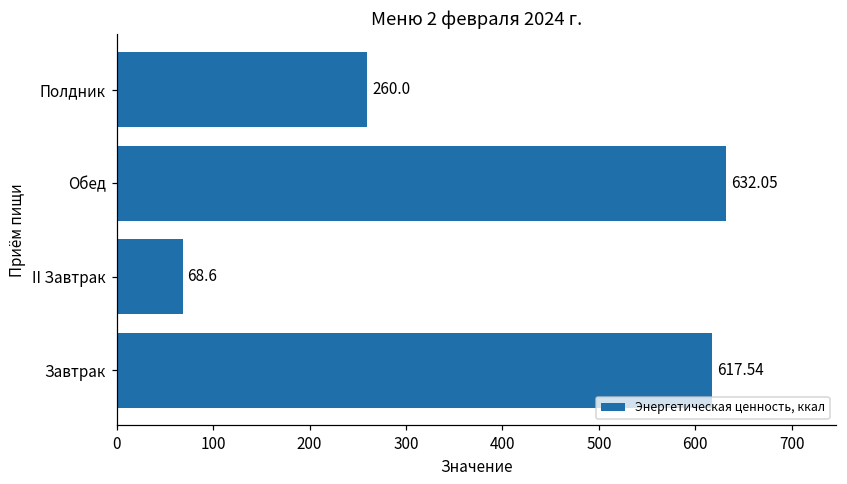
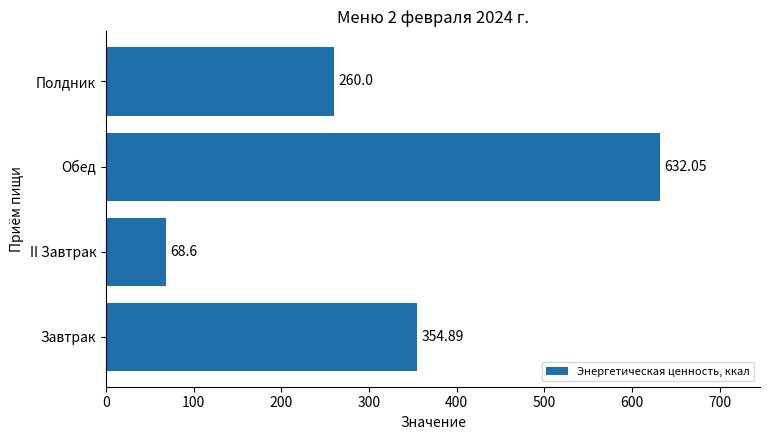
  {
    "Полдник": 260.0,
    "Обед": 632.05,
    "II Завтрак": 68.6,
-   "Завтрак": 617.54
+   "Завтрак": 354.89
  }
